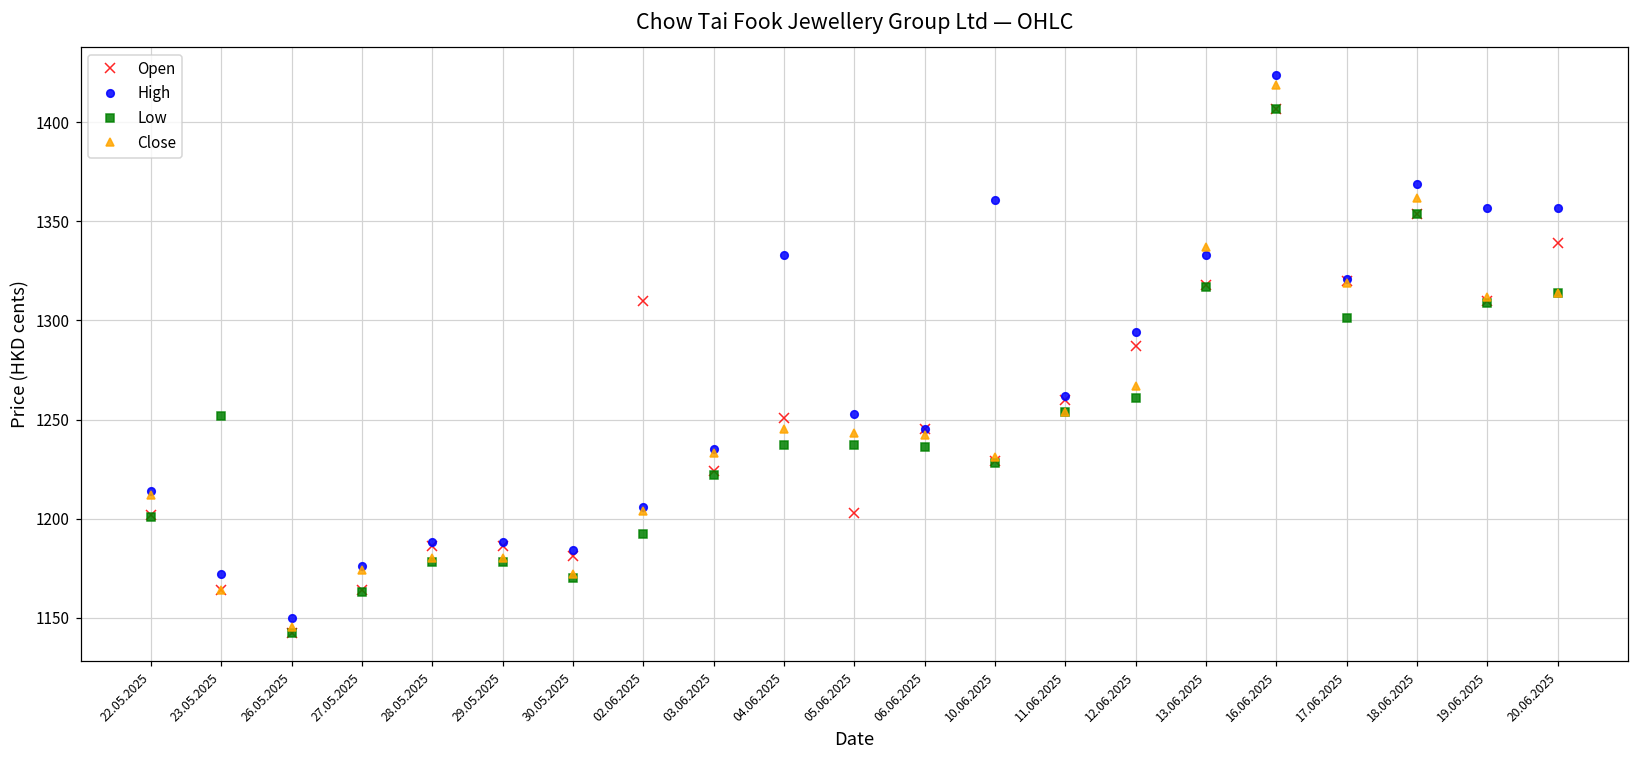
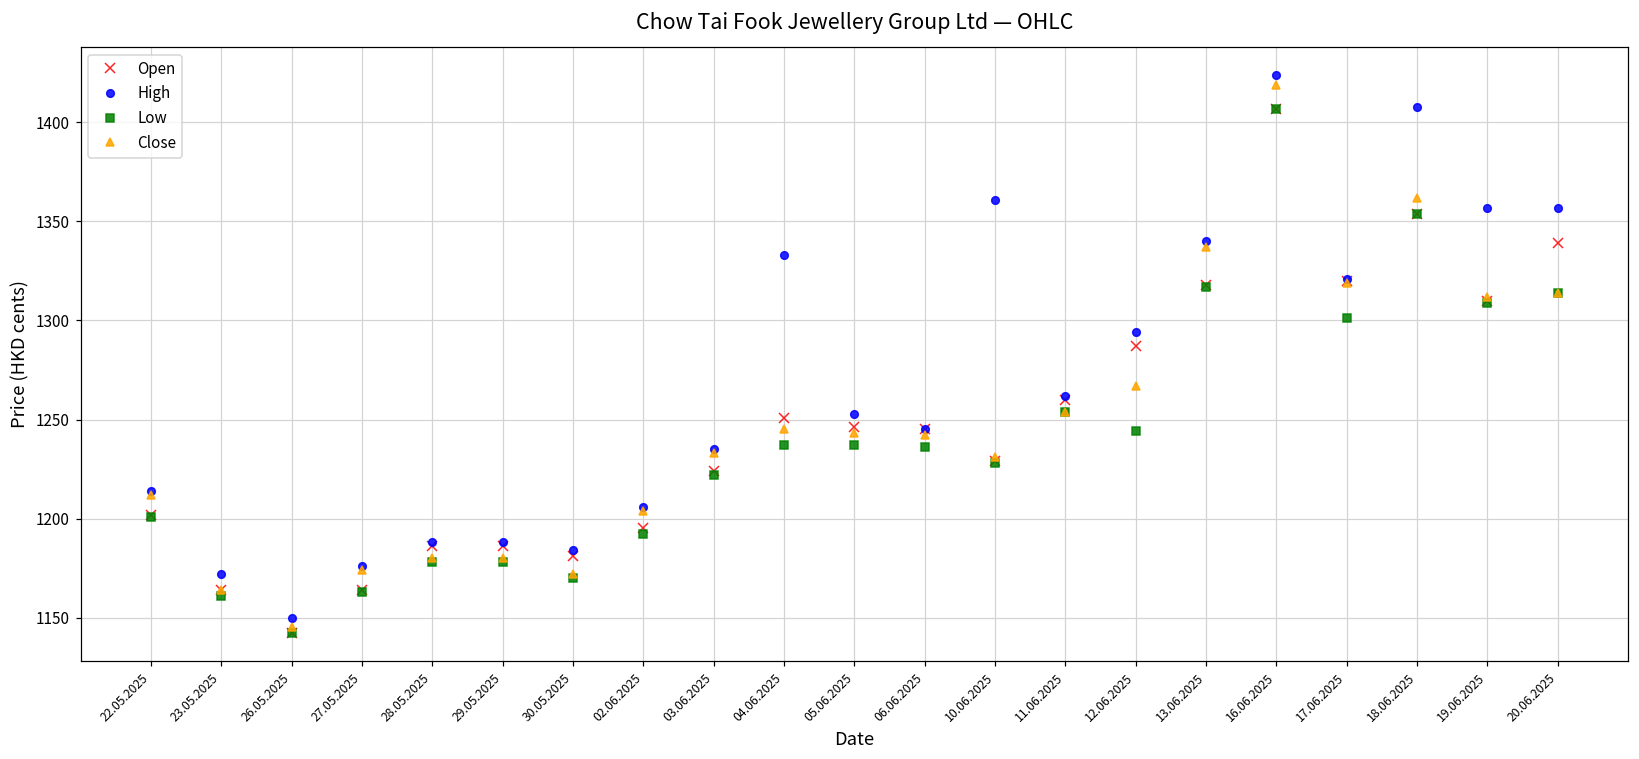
  {
    "Open": {
      "28.05.2025": 1186,
      "29.05.2025": 1186,
      "30.05.2025": 1181,
-     "02.06.2025": 1310,
+     "02.06.2025": 1195,
      "03.06.2025": 1224,
      "04.06.2025": 1251,
-     "05.06.2025": 1203,
+     "05.06.2025": 1246,
      "11.06.2025": 1260,
      "12.06.2025": 1287,
      "20.06.2025": 1339
    },
    "High": {
      "22.05.2025": 1214,
      "23.05.2025": 1172,
      "26.05.2025": 1150,
      "27.05.2025": 1176,
      "28.05.2025": 1188,
      "29.05.2025": 1188,
      "30.05.2025": 1184,
      "02.06.2025": 1206,
      "03.06.2025": 1235,
      "04.06.2025": 1333,
      "05.06.2025": 1253,
      "10.06.2025": 1361,
      "11.06.2025": 1262,
      "12.06.2025": 1294,
-     "13.06.2025": 1333,
+     "13.06.2025": 1340,
      "16.06.2025": 1424,
-     "18.06.2025": 1369,
+     "18.06.2025": 1408,
      "19.06.2025": 1357,
      "20.06.2025": 1357
    },
    "Low": {
-     "23.05.2025": 1252,
+     "23.05.2025": 1161,
      "28.05.2025": 1178,
      "29.05.2025": 1178,
      "30.05.2025": 1170,
      "02.06.2025": 1192,
      "03.06.2025": 1222,
      "04.06.2025": 1237,
      "05.06.2025": 1237,
      "06.06.2025": 1236,
-     "12.06.2025": 1261,
+     "12.06.2025": 1244,
      "17.06.2025": 1301
    },
    "Close": {
      "22.05.2025": 1212,
      "26.05.2025": 1145,
      "27.05.2025": 1174,
      "28.05.2025": 1180,
      "29.05.2025": 1180,
      "30.05.2025": 1172,
      "02.06.2025": 1204,
      "03.06.2025": 1233,
      "04.06.2025": 1245,
      "05.06.2025": 1243,
      "06.06.2025": 1242,
      "10.06.2025": 1231,
      "12.06.2025": 1267,
      "13.06.2025": 1337,
      "16.06.2025": 1419,
      "18.06.2025": 1362,
      "19.06.2025": 1312
    }
  }
